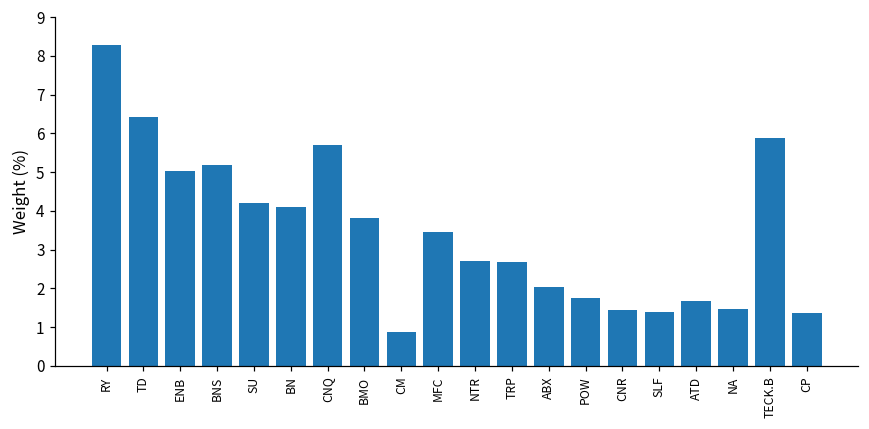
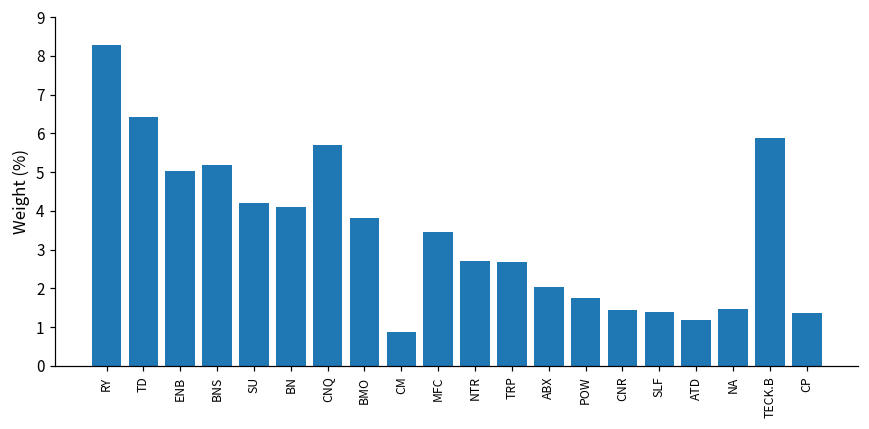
  {
    "RY": 8.3,
    "TD": 6.4,
    "ENB": 5.0,
    "BNS": 5.2,
    "SU": 4.2,
    "BN": 4.1,
    "CNQ": 5.7,
    "BMO": 3.8,
    "CM": 0.9,
    "MFC": 3.5,
    "NTR": 2.7,
    "TRP": 2.7,
    "ABX": 2.0,
    "POW": 1.8,
    "CNR": 1.4,
    "SLF": 1.4,
-   "ATD": 1.7,
+   "ATD": 1.2,
    "NA": 1.5,
    "TECK.B": 5.9,
    "CP": 1.4
  }
